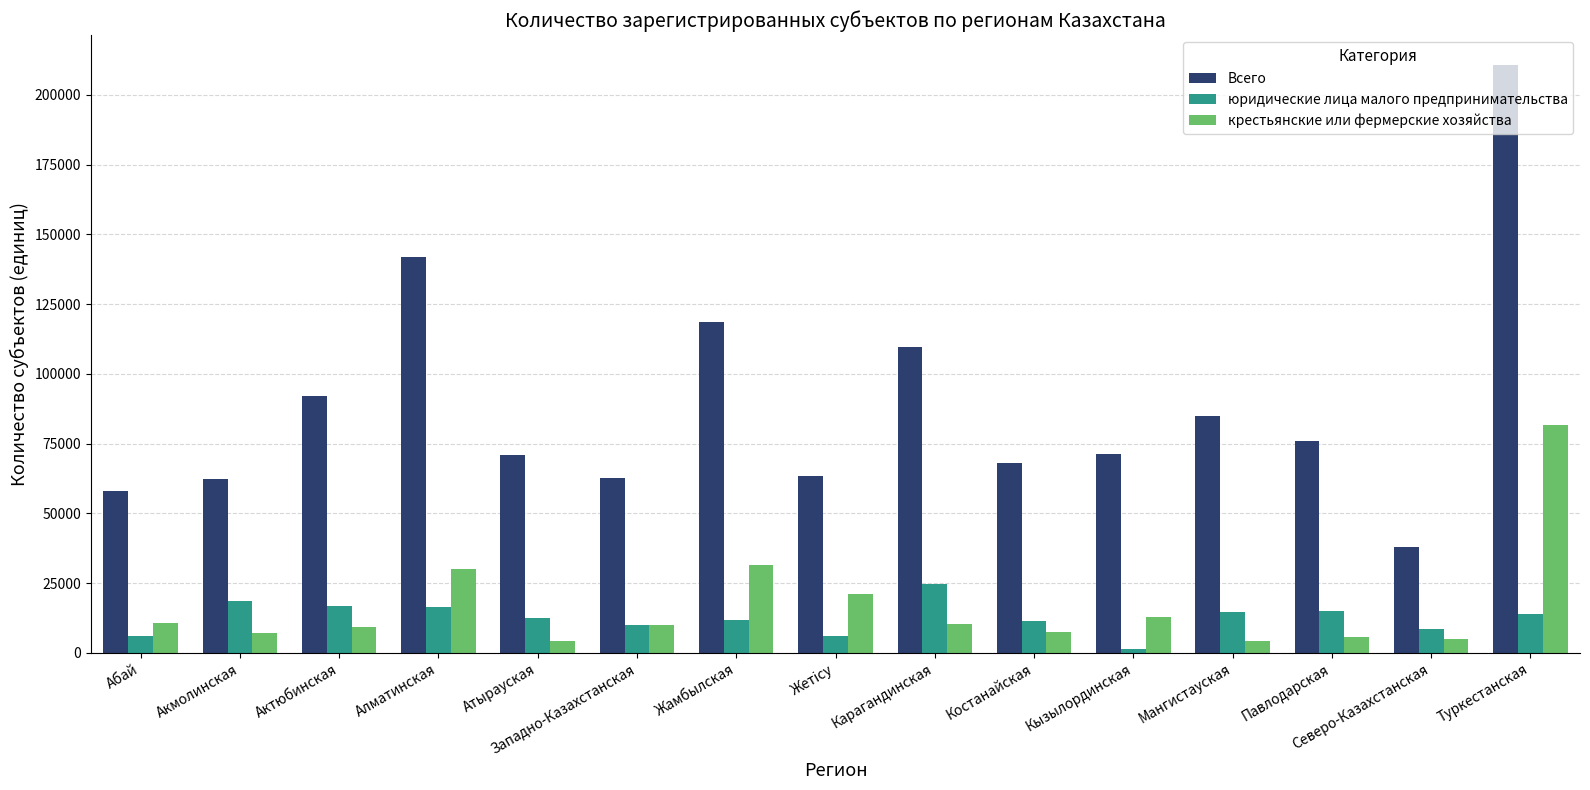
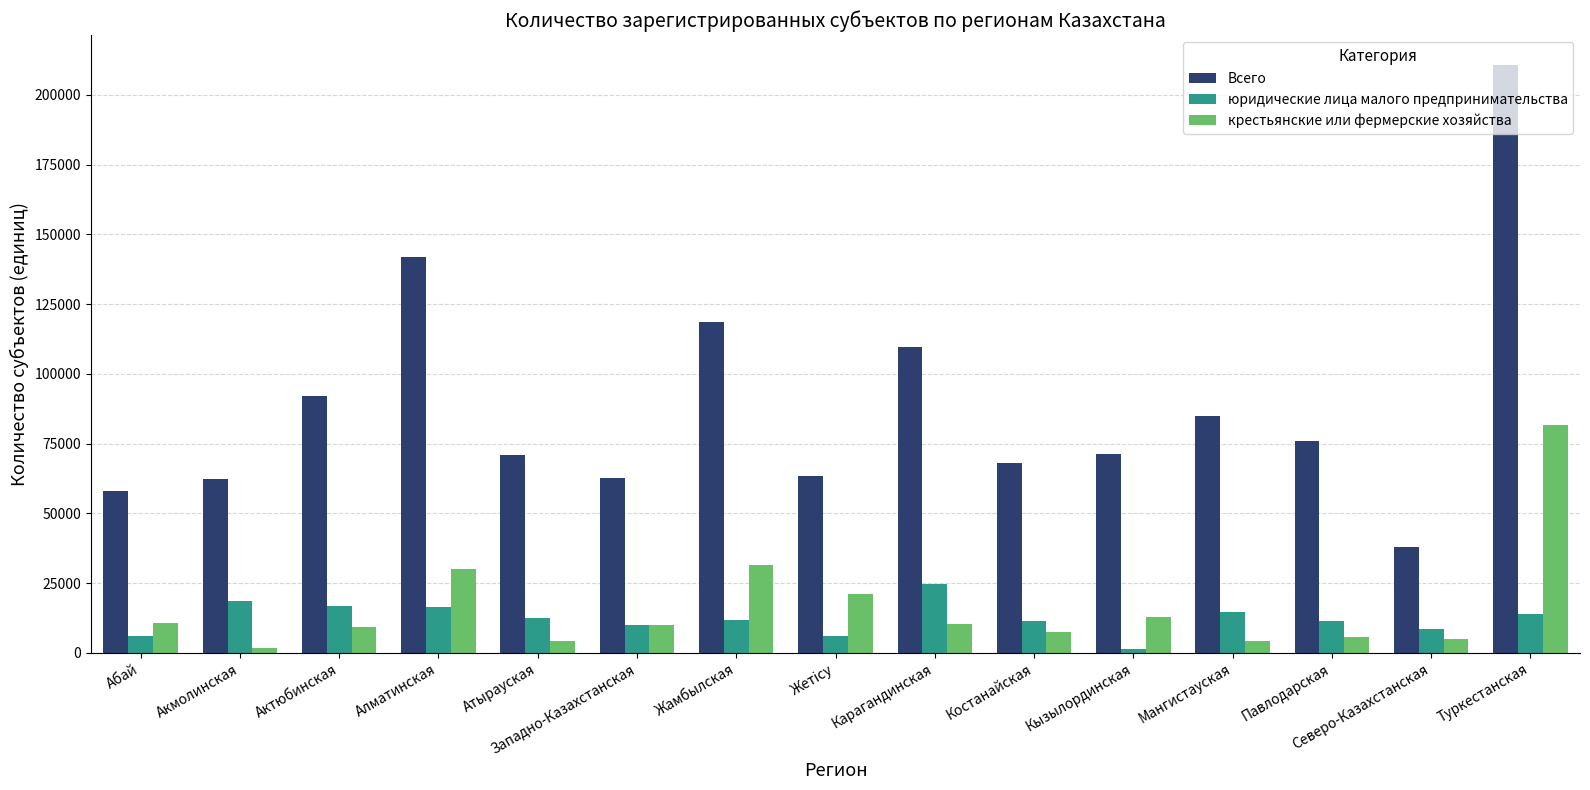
  {
    "Всего": {
      "Абай": 58000,
      "Акмолинская": 63000,
      "Актюбинская": 92000,
      "Алматинская": 142000,
      "Атырауская": 71000,
      "Западно-Казахстанская": 63000,
      "Жамбылская": 119000,
      "Жетісу": 64000,
      "Карагандинская": 110000,
      "Костанайская": 68000,
      "Кызылординская": 71000,
      "Мангистауская": 85000,
      "Павлодарская": 76000,
      "Северо-Казахстанская": 38000
    },
    "юридические лица малого предпринимательства": {
      "Абай": 6000,
      "Акмолинская": 18000,
      "Актюбинская": 17000,
      "Алматинская": 17000,
      "Атырауская": 12000,
      "Западно-Казахстанская": 10000,
      "Жамбылская": 12000,
      "Жетісу": 6000,
      "Карагандинская": 25000,
      "Костанайская": 11000,
      "Кызылординская": 2000,
      "Мангистауская": 14000,
-     "Павлодарская": 15000,
+     "Павлодарская": 12000,
      "Северо-Казахстанская": 8000,
      "Туркестанская": 14000
    },
    "крестьянские или фермерские хозяйства": {
      "Абай": 11000,
-     "Акмолинская": 7000,
+     "Акмолинская": 2000,
      "Актюбинская": 9000,
      "Алматинская": 30000,
      "Атырауская": 4000,
      "Западно-Казахстанская": 10000,
      "Жамбылская": 31000,
      "Жетісу": 21000,
      "Карагандинская": 10000,
      "Костанайская": 7000,
      "Кызылординская": 13000,
      "Мангистауская": 4000,
      "Павлодарская": 6000,
      "Северо-Казахстанская": 5000,
      "Туркестанская": 82000
    }
  }
